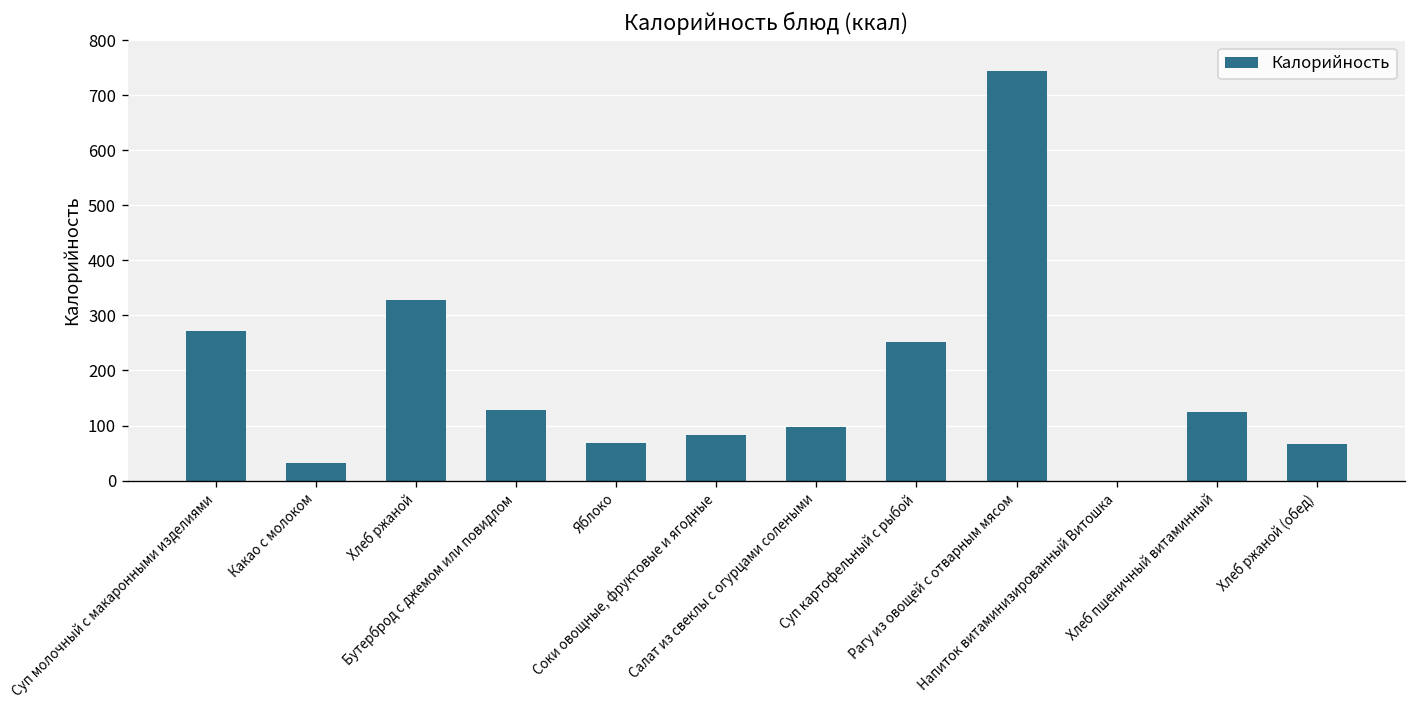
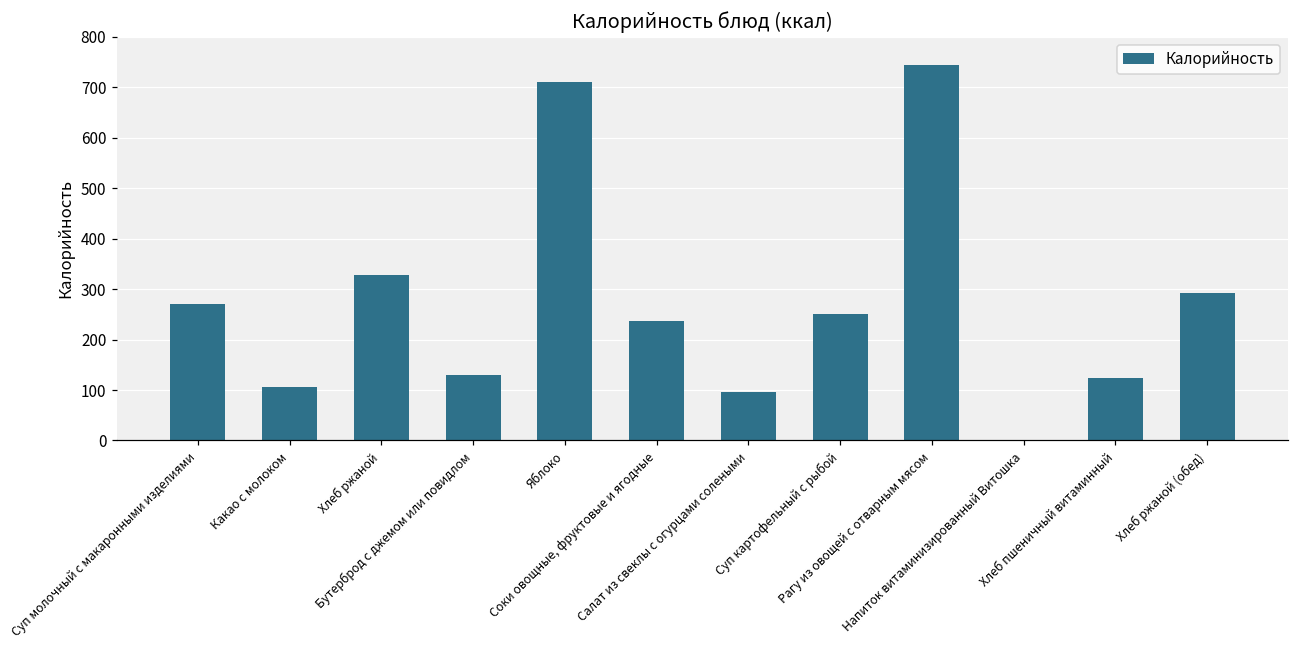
  {
    "Суп молочный с макаронными изделиями": 270,
-   "Какао с молоком": 30,
+   "Какао с молоком": 110,
    "Хлеб ржаной": 330,
    "Бутерброд с джемом или повидлом": 130,
-   "Яблоко": 70,
-   "Соки овощные, фруктовые и ягодные": 80,
+   "Яблоко": 710,
+   "Соки овощные, фруктовые и ягодные": 240,
    "Салат из свеклы с огурцами солеными": 100,
    "Суп картофельный с рыбой": 250,
    "Рагу из овощей с отварным мясом": 740,
    "Напиток витаминизированный Витошка": 0,
    "Хлеб пшеничный витаминный": 120,
-   "Хлеб ржаной (обед)": 70
+   "Хлеб ржаной (обед)": 290
  }
